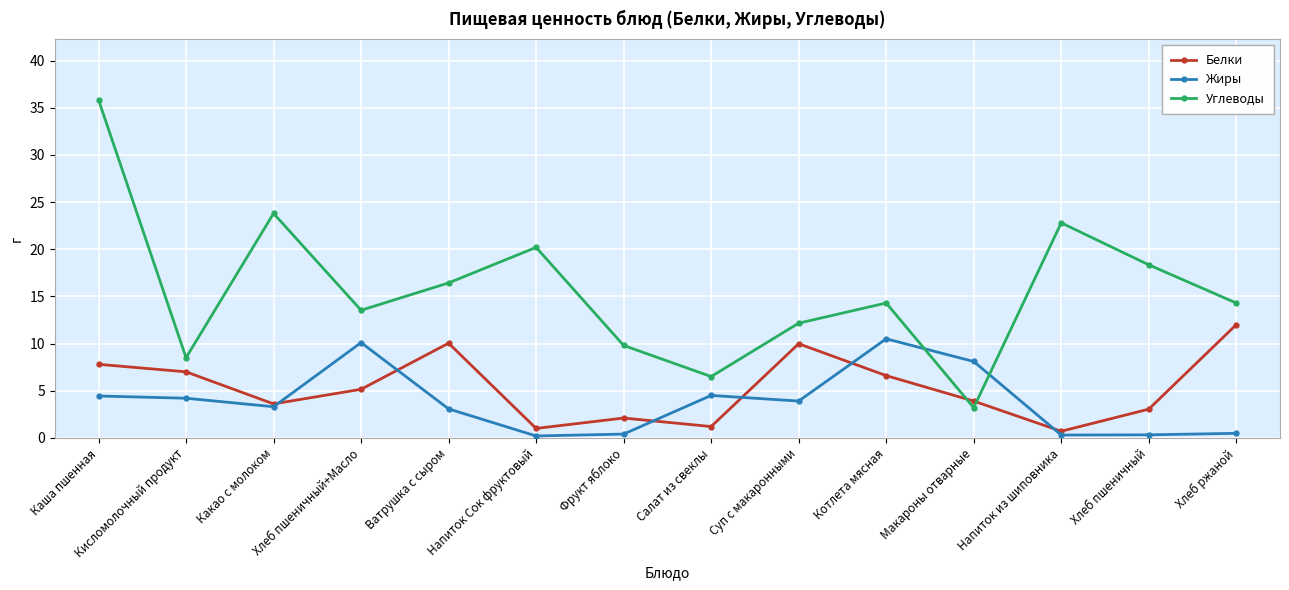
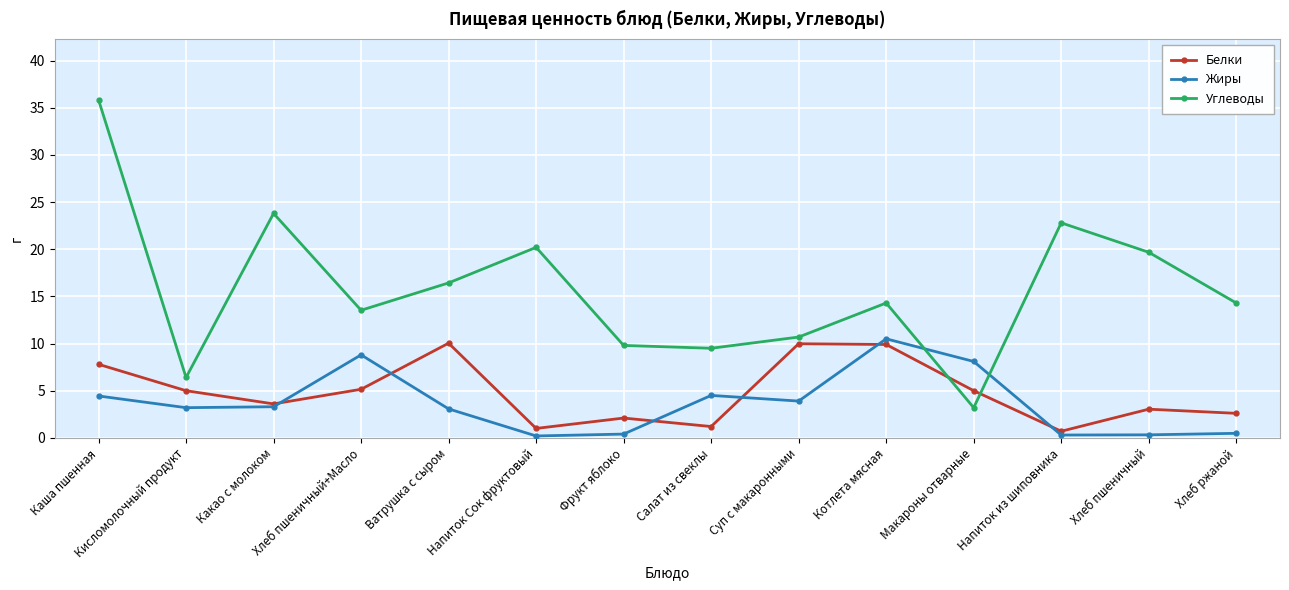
  {
    "Белки": {
      "Каша пшенная": 8,
-     "Кисломолочный продукт": 7,
+     "Кисломолочный продукт": 5,
      "Какао с молоком": 4,
      "Хлеб пшеничный+Масло": 5,
      "Ватрушка с сыром": 10,
      "Напиток Сок фруктовый": 1,
      "Фрукт яблоко": 2,
      "Салат из свеклы": 1,
      "Суп с макаронными": 10,
-     "Котлета мясная": 7,
-     "Макароны отварные": 4,
+     "Котлета мясная": 10,
+     "Макароны отварные": 5,
      "Напиток из шиповника": 1,
      "Хлеб пшеничный": 3,
-     "Хлеб ржаной": 12
+     "Хлеб ржаной": 3
    },
    "Жиры": {
      "Каша пшенная": 4,
-     "Кисломолочный продукт": 4,
+     "Кисломолочный продукт": 3,
      "Какао с молоком": 3,
-     "Хлеб пшеничный+Масло": 10,
+     "Хлеб пшеничный+Масло": 9,
      "Ватрушка с сыром": 3,
      "Напиток Сок фруктовый": 0,
      "Фрукт яблоко": 0,
      "Салат из свеклы": 5,
      "Суп с макаронными": 4,
      "Котлета мясная": 11,
      "Макароны отварные": 8,
      "Напиток из шиповника": 0,
      "Хлеб пшеничный": 0,
      "Хлеб ржаной": 0
    },
    "Углеводы": {
      "Каша пшенная": 36,
-     "Кисломолочный продукт": 9,
+     "Кисломолочный продукт": 6,
      "Какао с молоком": 24,
      "Хлеб пшеничный+Масло": 14,
      "Ватрушка с сыром": 16,
      "Напиток Сок фруктовый": 20,
      "Фрукт яблоко": 10,
-     "Салат из свеклы": 7,
-     "Суп с макаронными": 12,
+     "Салат из свеклы": 10,
+     "Суп с макаронными": 11,
      "Котлета мясная": 14,
      "Макароны отварные": 3,
      "Напиток из шиповника": 23,
-     "Хлеб пшеничный": 18,
+     "Хлеб пшеничный": 20,
      "Хлеб ржаной": 14
    }
  }
